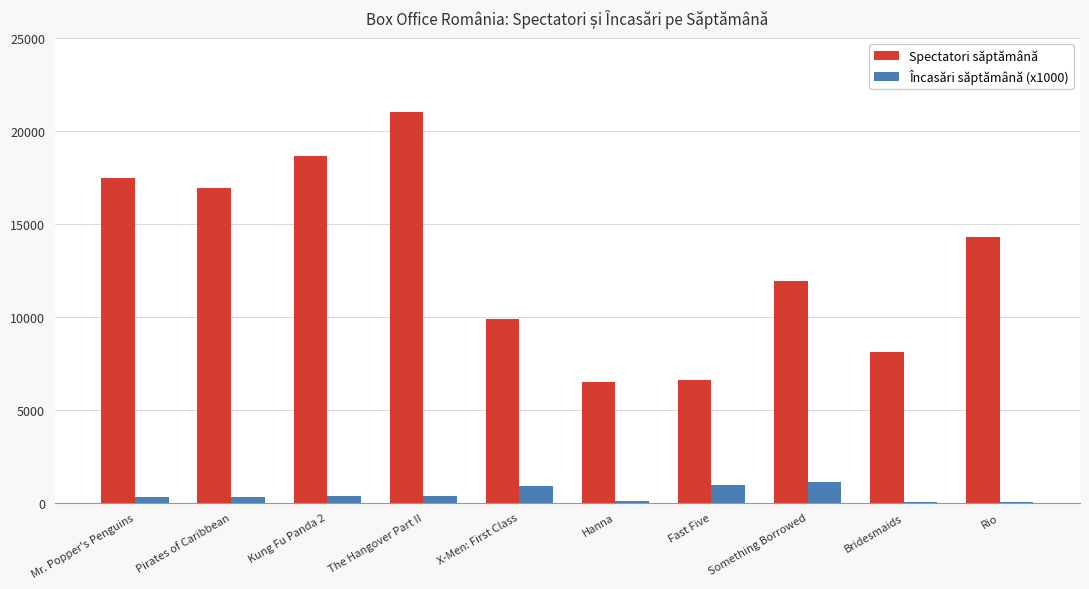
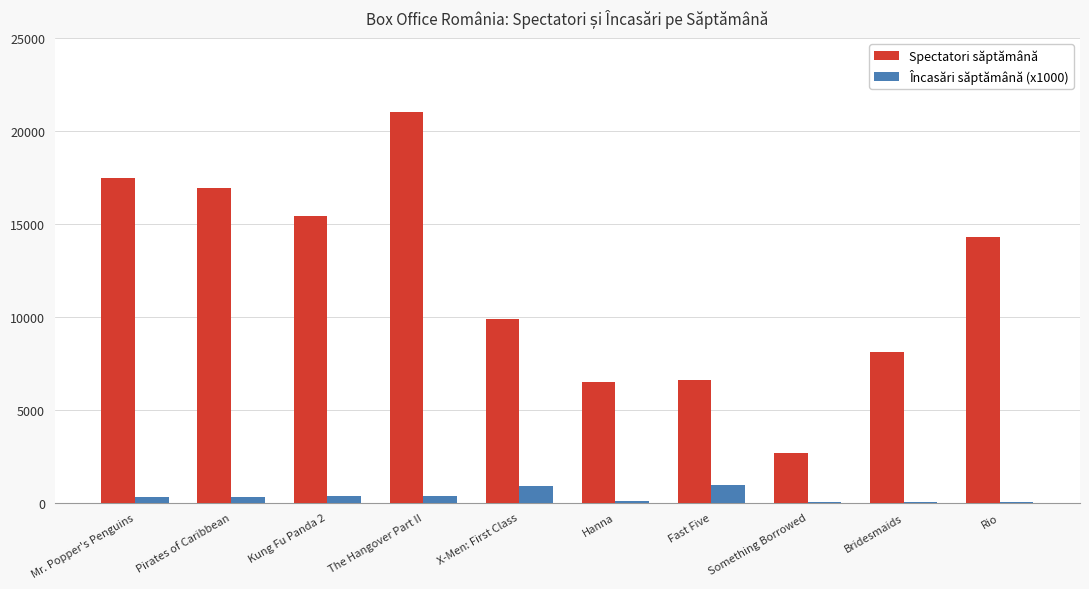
  {
    "Spectatori săptămână": {
      "Mr. Popper's Penguins": 17500,
      "Pirates of Caribbean": 17000,
-     "Kung Fu Panda 2": 18600,
+     "Kung Fu Panda 2": 15400,
      "The Hangover Part II": 21000,
      "X-Men: First Class": 9900,
      "Hanna": 6500,
      "Fast Five": 6600,
-     "Something Borrowed": 11900,
+     "Something Borrowed": 2700,
      "Bridesmaids": 8100,
      "Rio": 14300
    },
    "Încasări săptămână (x1000)": {
      "Mr. Popper's Penguins": 300,
      "Pirates of Caribbean": 300,
      "Kung Fu Panda 2": 400,
      "The Hangover Part II": 300,
      "X-Men: First Class": 900,
      "Fast Five": 1000,
-     "Something Borrowed": 1100
+     "Something Borrowed": 0
    }
  }
